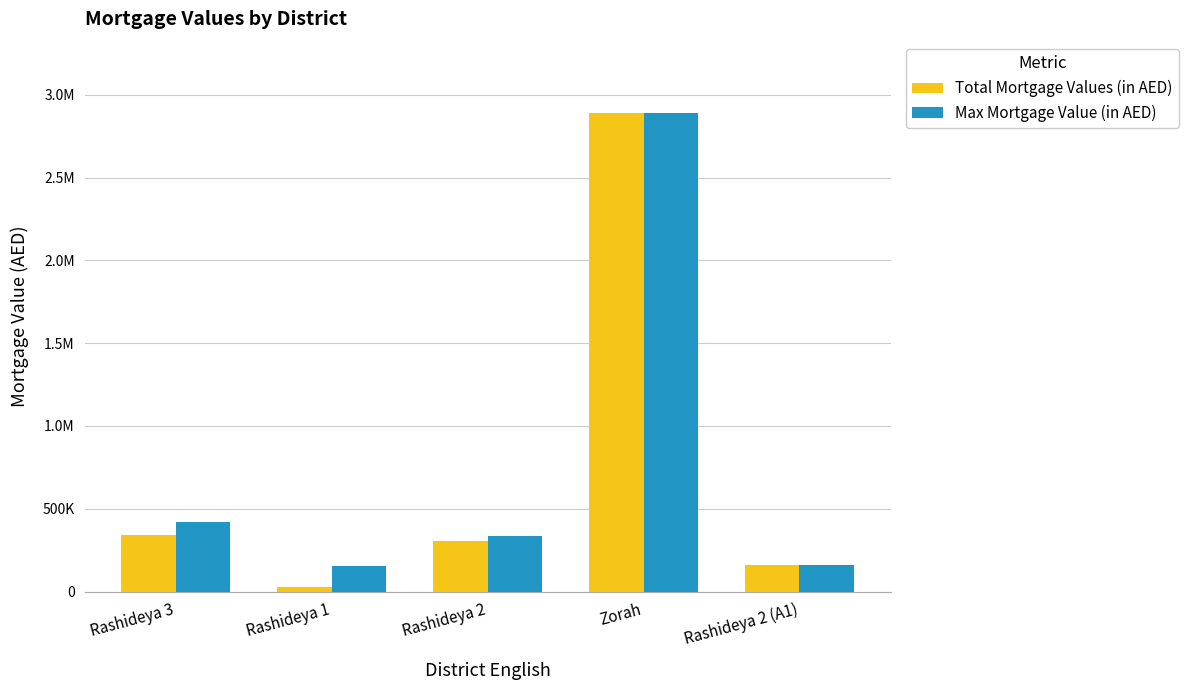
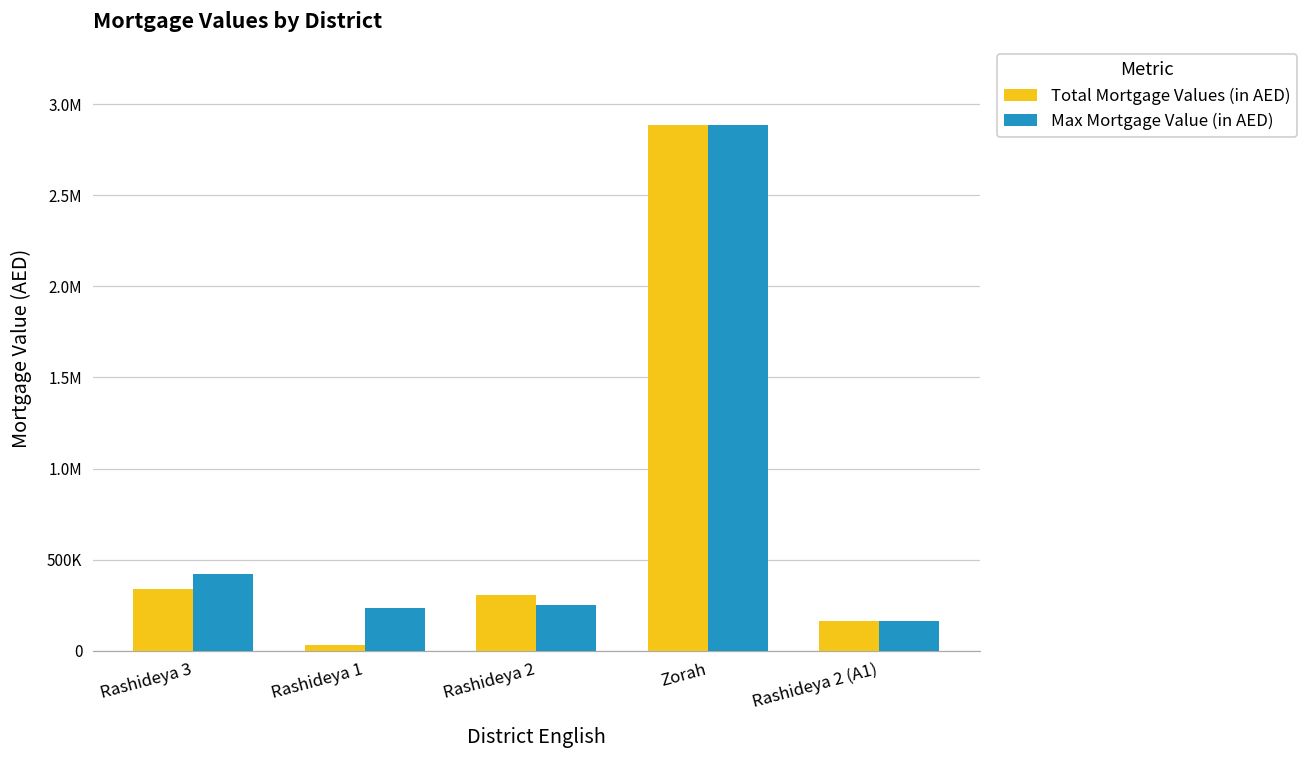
  {
    "Total Mortgage Values (in AED)": {
      "Rashideya 3": 340000,
      "Rashideya 1": 30000,
      "Rashideya 2": 310000,
      "Zorah": 2890000,
      "Rashideya 2 (A1)": 160000
    },
    "Max Mortgage Value (in AED)": {
      "Rashideya 3": 420000,
-     "Rashideya 1": 150000,
-     "Rashideya 2": 340000,
+     "Rashideya 1": 230000,
+     "Rashideya 2": 250000,
      "Zorah": 2890000,
      "Rashideya 2 (A1)": 160000
    }
  }
